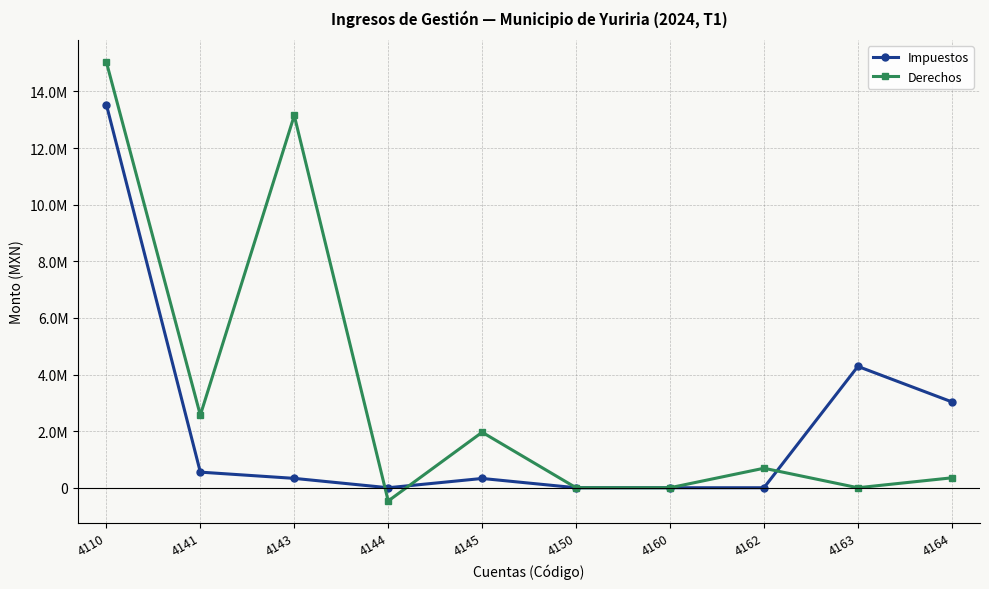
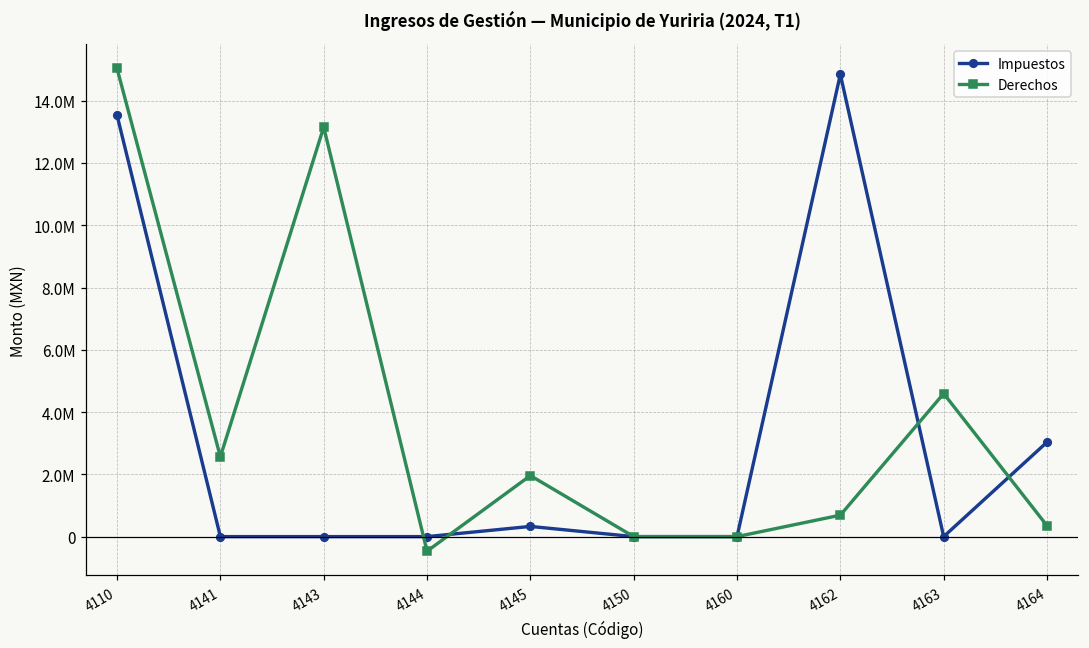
  {
    "Impuestos": {
      "4110": 13500000,
-     "4141": 600000,
-     "4143": 300000,
+     "4141": 0,
+     "4143": 0,
      "4144": 0,
      "4145": 300000,
-     "4162": 0,
-     "4163": 4300000,
+     "4162": 14800000,
+     "4163": 0,
      "4164": 3000000
    },
    "Derechos": {
      "4110": 15000000,
      "4141": 2600000,
      "4143": 13200000,
      "4144": -500000,
      "4145": 2000000,
      "4162": 700000,
-     "4163": 0,
+     "4163": 4600000,
      "4164": 400000
    }
  }
